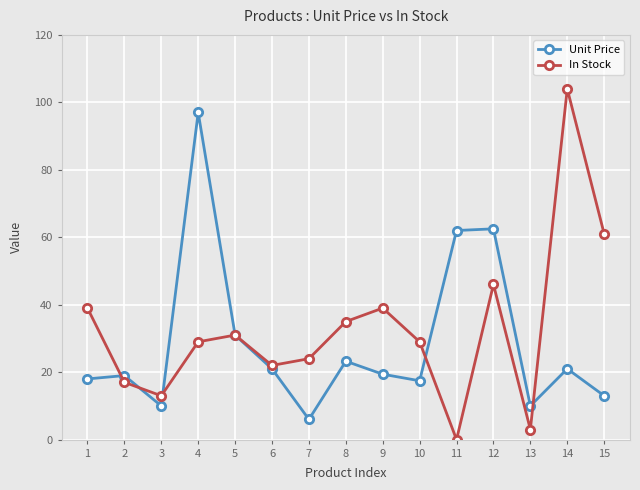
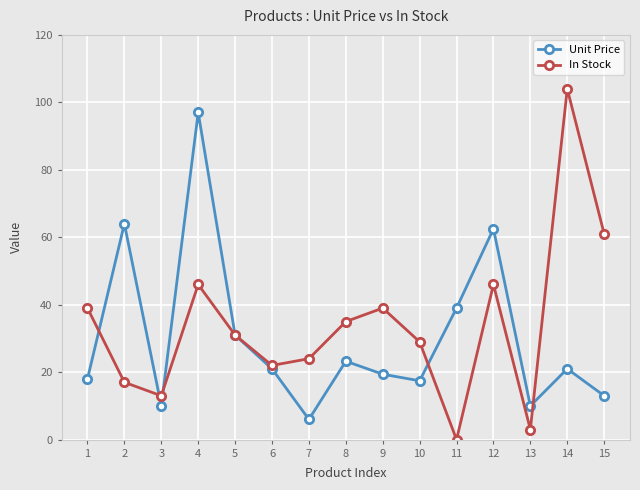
  {
    "Unit Price": {
      "1": 18,
-     "2": 19,
+     "2": 64,
      "3": 10,
      "4": 97,
      "6": 21,
      "7": 6,
      "8": 23,
      "9": 19,
      "10": 17,
-     "11": 62,
+     "11": 39,
      "12": 63,
      "13": 10,
      "14": 21,
      "15": 13
    },
    "In Stock": {
      "1": 39,
      "2": 17,
      "3": 13,
-     "4": 29,
+     "4": 46,
      "6": 22,
      "7": 24,
      "8": 35,
      "9": 39,
      "10": 29,
      "11": 0,
      "12": 46,
      "13": 3,
      "14": 104,
      "15": 61
    }
  }
